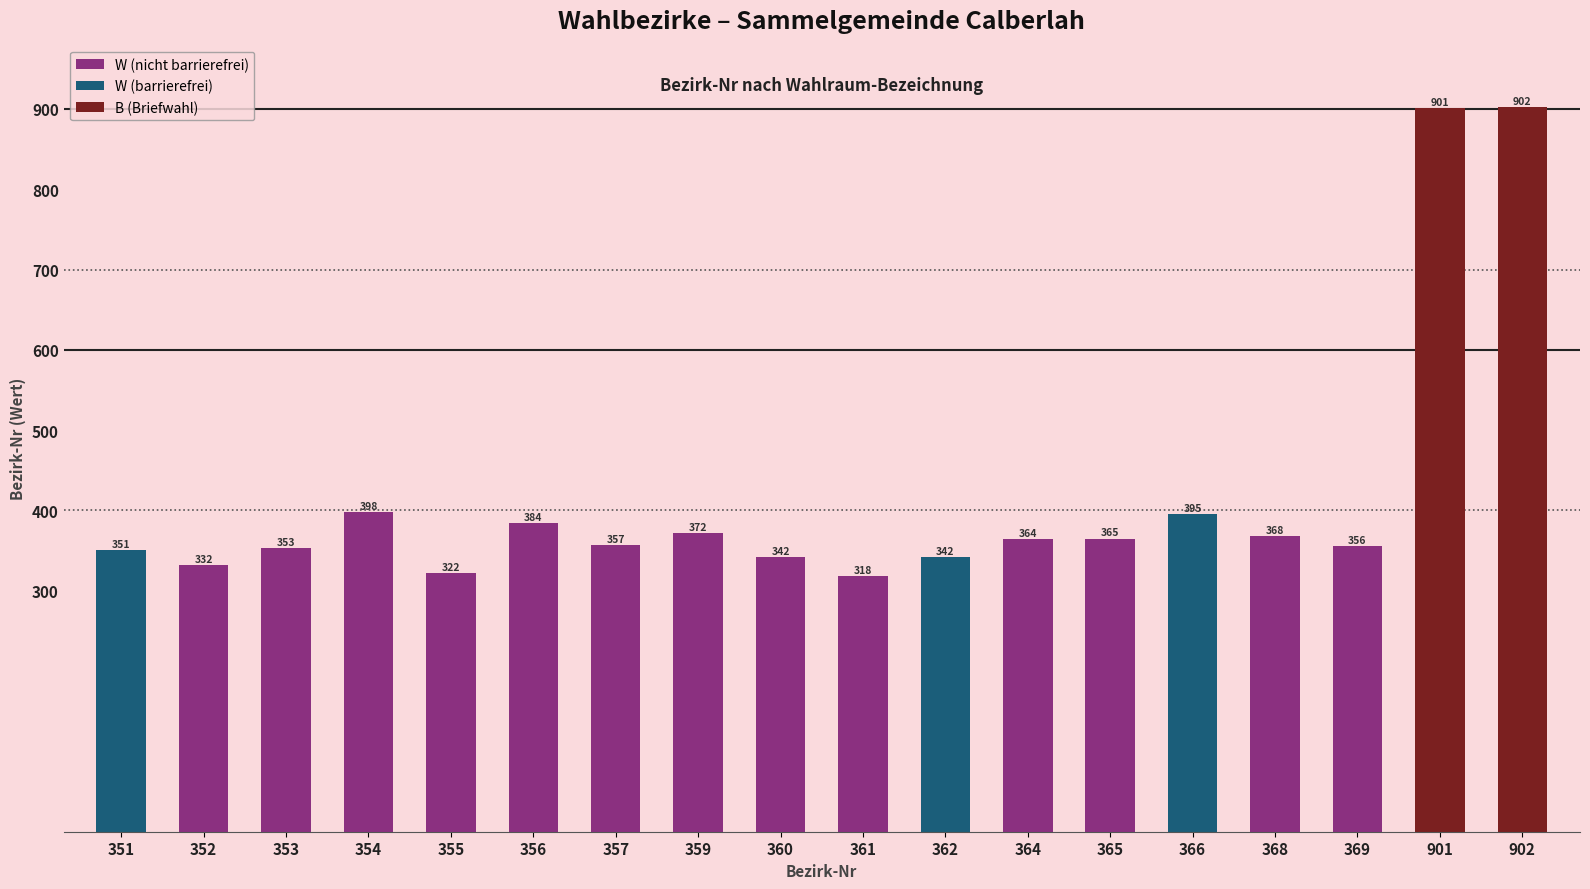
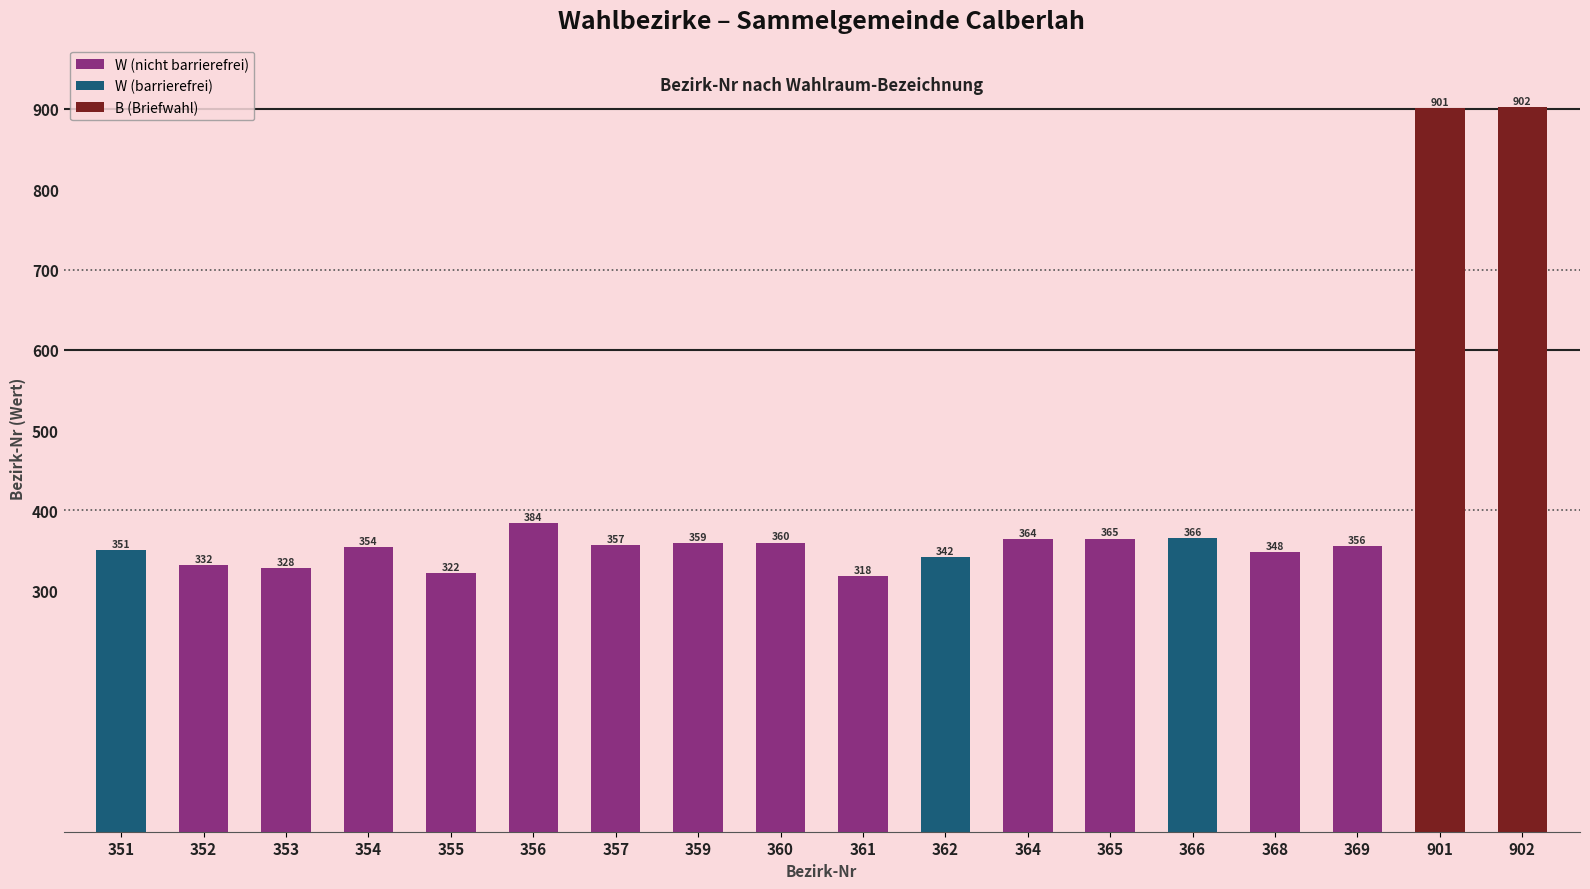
  {
    "W (nicht barrierefrei)": {
      "352": 332,
-     "353": 353,
-     "354": 398,
+     "353": 328,
+     "354": 354,
      "355": 322,
      "356": 384,
      "357": 357,
-     "359": 372,
-     "360": 342,
+     "359": 359,
+     "360": 360,
      "361": 318,
      "364": 364,
      "365": 365,
-     "368": 368,
+     "368": 348,
      "369": 356
    },
    "W (barrierefrei)": {
      "351": 351,
      "362": 342,
-     "366": 395
+     "366": 366
    },
    "B (Briefwahl)": {
      "901": 901,
      "902": 902
    }
  }
